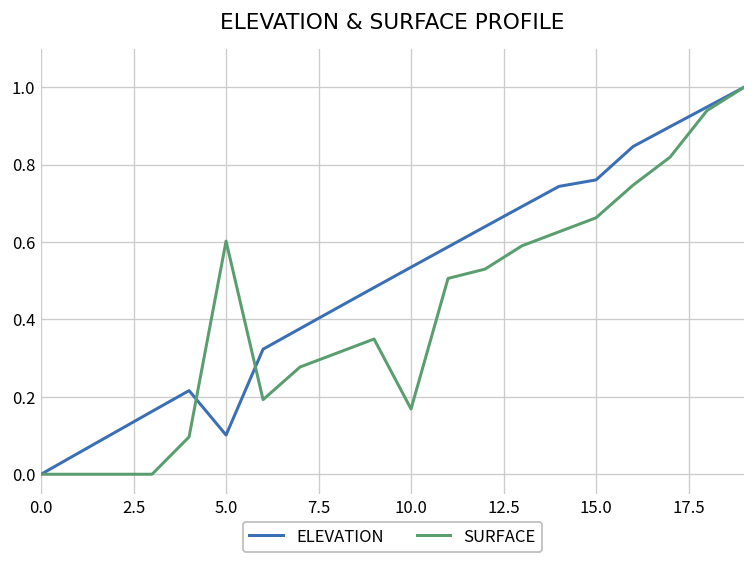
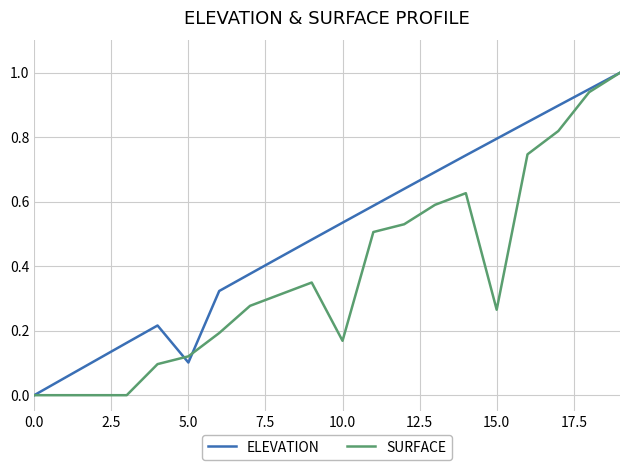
  {
    "ELEVATION": {
      "5.0": 0.10,
      "10.0": 0.53,
-     "15.0": 0.76
+     "15.0": 0.80
    },
    "SURFACE": {
-     "5.0": 0.60,
+     "5.0": 0.12,
      "10.0": 0.17,
-     "15.0": 0.66
+     "15.0": 0.27
    }
  }
